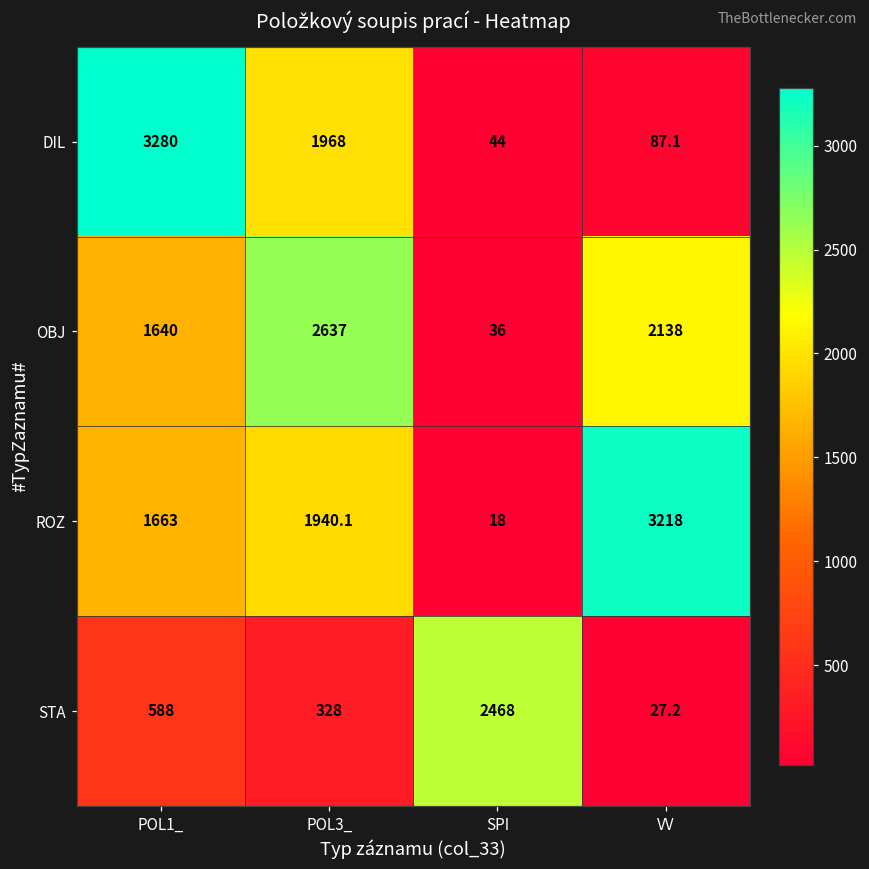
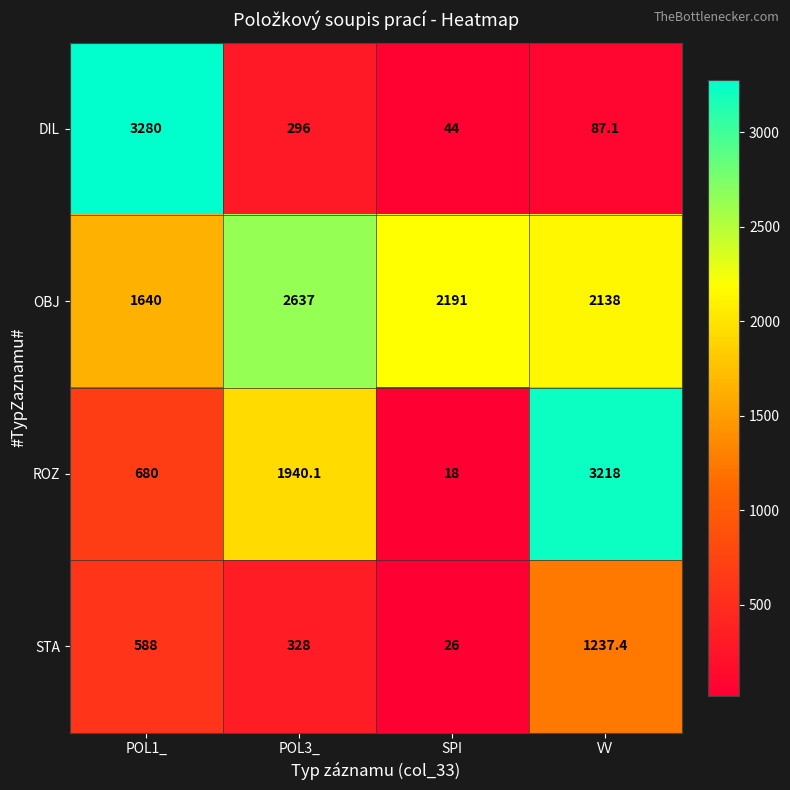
  {
    "DIL": {
      "POL1_": 3280,
-     "POL3_": 1968,
+     "POL3_": 296,
      "SPI": 44,
      "VV": 87.1
    },
    "OBJ": {
      "POL1_": 1640,
      "POL3_": 2637,
-     "SPI": 36,
+     "SPI": 2191,
      "VV": 2138
    },
    "ROZ": {
-     "POL1_": 1663,
+     "POL1_": 680,
      "POL3_": 1940.1,
      "SPI": 18,
      "VV": 3218
    },
    "STA": {
      "POL1_": 588,
      "POL3_": 328,
-     "SPI": 2468,
-     "VV": 27.2
+     "SPI": 26,
+     "VV": 1237.4
    }
  }
